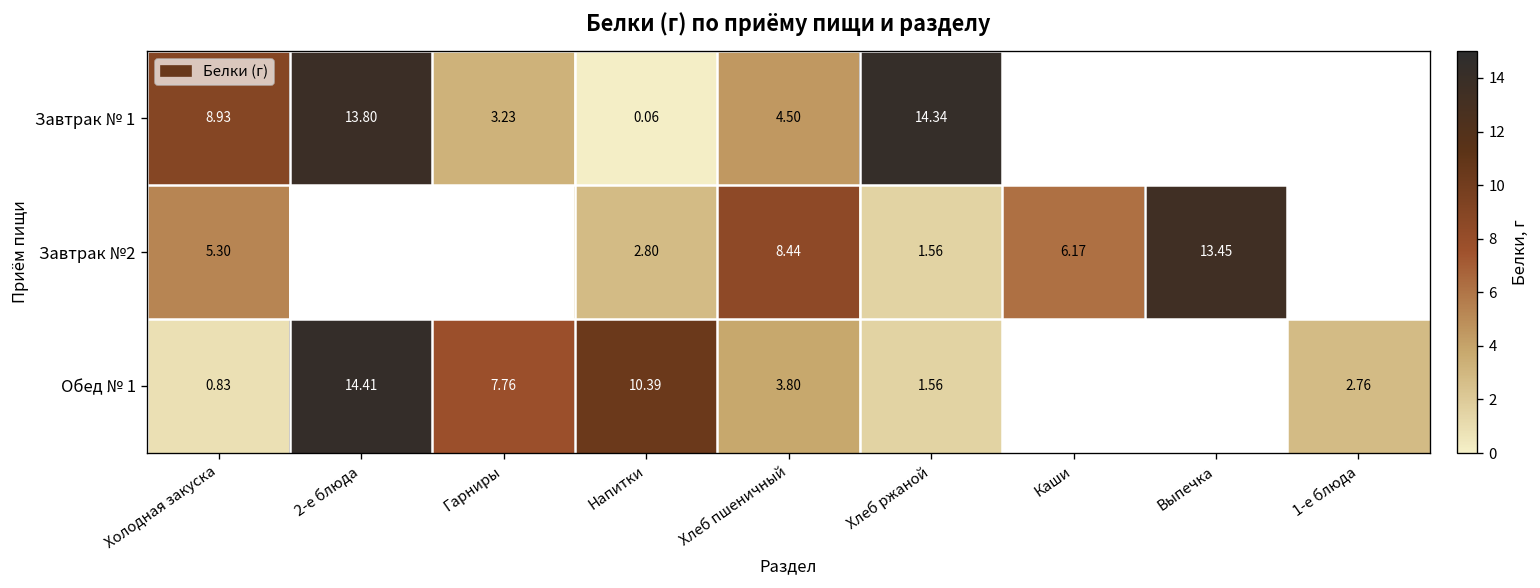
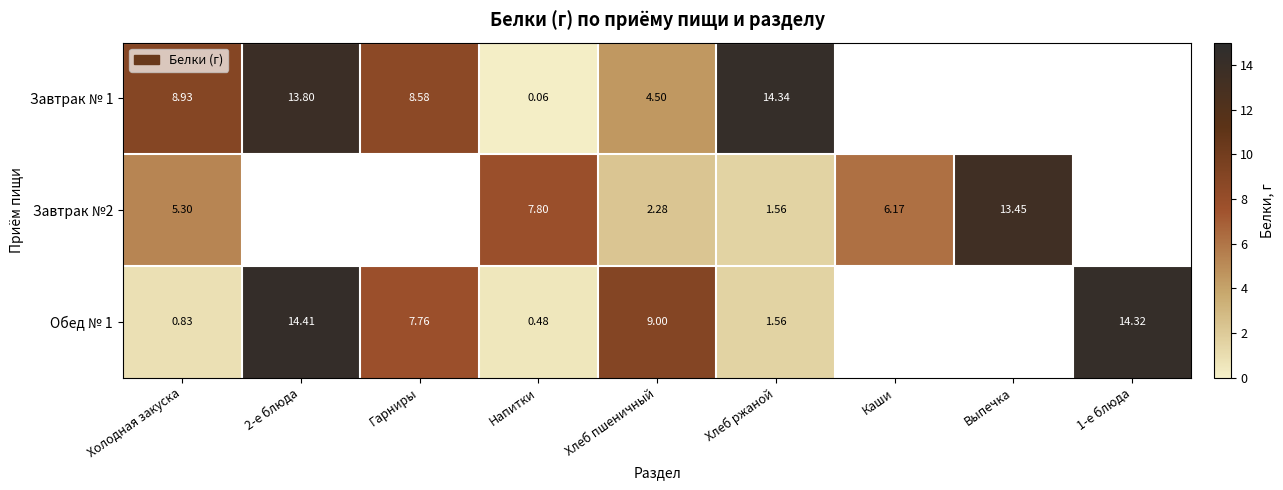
  {
    "Завтрак № 1": {
      "Холодная закуска": 8.93,
      "2-е блюда": 13.80,
-     "Гарниры": 3.23,
+     "Гарниры": 8.58,
      "Напитки": 0.06,
      "Хлеб пшеничный": 4.50,
      "Хлеб ржаной": 14.34
    },
    "Завтрак №2": {
      "Холодная закуска": 5.30,
-     "Напитки": 2.80,
-     "Хлеб пшеничный": 8.44,
+     "Напитки": 7.80,
+     "Хлеб пшеничный": 2.28,
      "Хлеб ржаной": 1.56,
      "Каши": 6.17,
      "Выпечка": 13.45
    },
    "Обед № 1": {
      "Холодная закуска": 0.83,
      "2-е блюда": 14.41,
      "Гарниры": 7.76,
-     "Напитки": 10.39,
-     "Хлеб пшеничный": 3.80,
+     "Напитки": 0.48,
+     "Хлеб пшеничный": 9.00,
      "Хлеб ржаной": 1.56,
-     "1-е блюда": 2.76
+     "1-е блюда": 14.32
    }
  }
